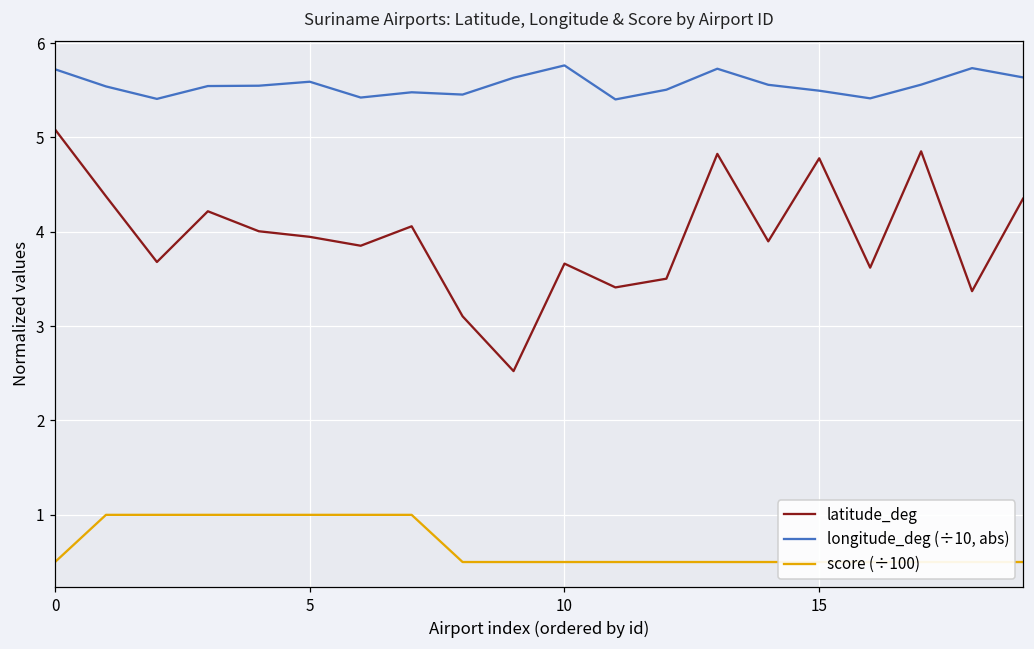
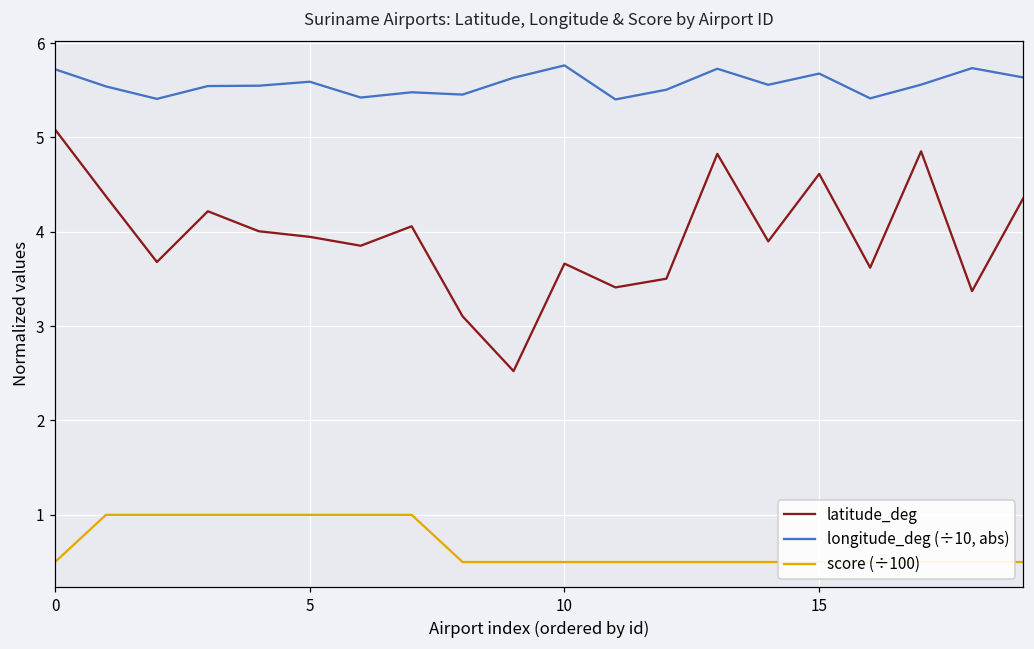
  {
    "latitude_deg": {
      "0": 5.1,
      "5": 3.9,
      "10": 3.7,
-     "15": 4.8
+     "15": 4.6
    },
    "longitude_deg (÷10, abs)": {
      "0": 5.7,
      "5": 5.6,
      "10": 5.8,
-     "15": 5.5
+     "15": 5.7
    },
    "score (÷100)": {
      "0": 0.5,
      "5": 1.0,
      "10": 0.5
    }
  }
